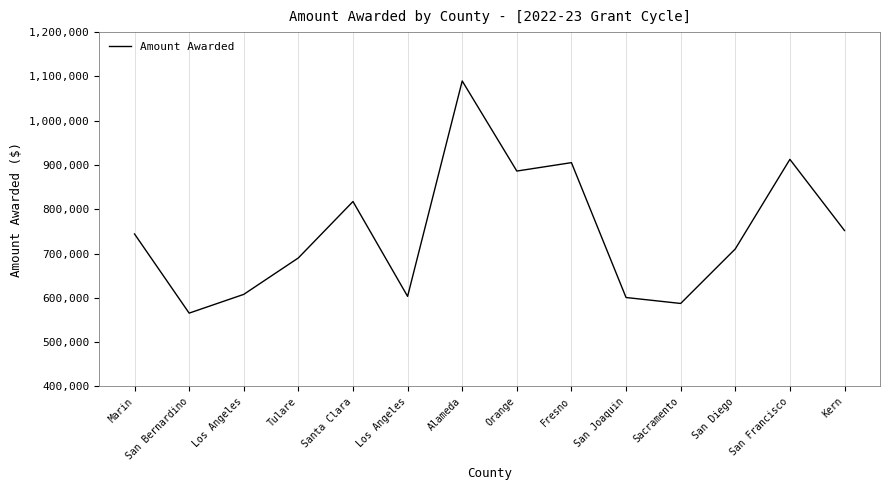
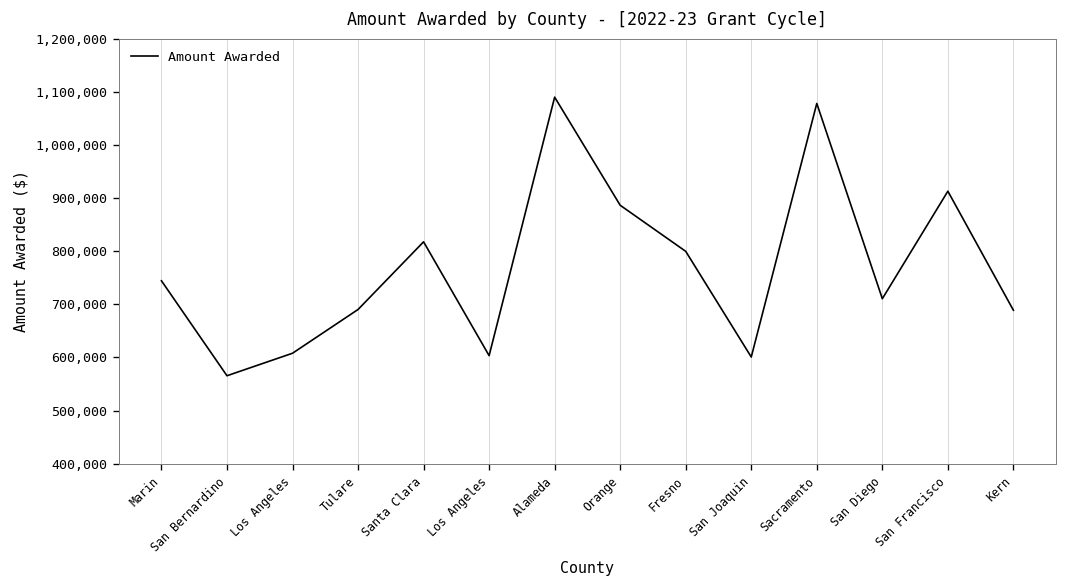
  {
    "Marin": "740,000",
    "San Bernardino": "570,000",
    "Tulare": "690,000",
    "Santa Clara": "820,000",
    "Alameda": "1,090,000",
    "Orange": "890,000",
-   "Fresno": "910,000",
+   "Fresno": "800,000",
    "San Joaquin": "600,000",
-   "Sacramento": "590,000",
+   "Sacramento": "1,080,000",
    "San Diego": "710,000",
    "San Francisco": "910,000",
-   "Kern": "750,000"
+   "Kern": "690,000"
  }
